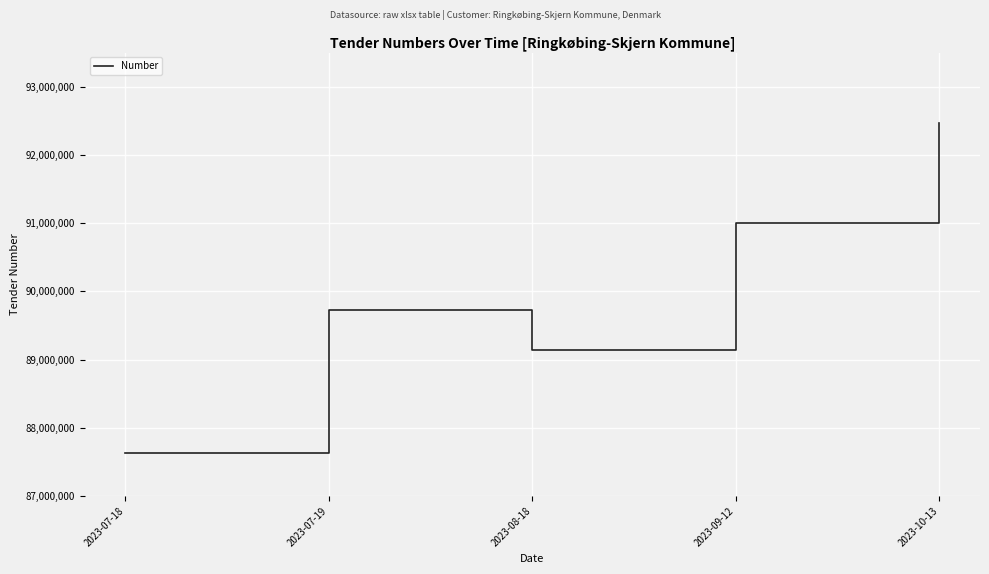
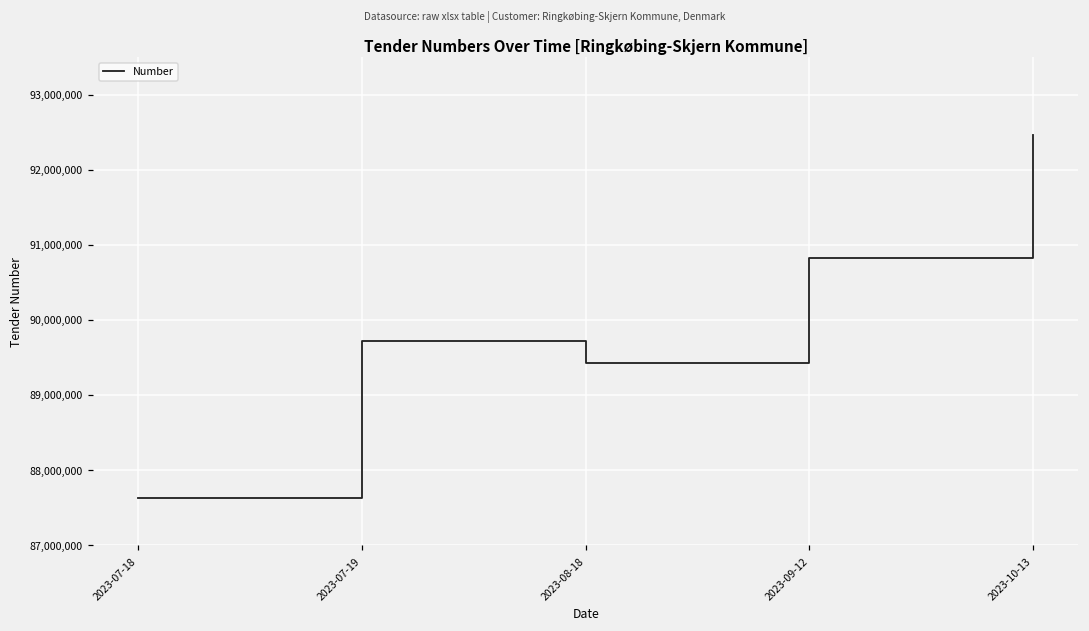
  {
    "2023-07-18": "87,600,000",
    "2023-07-19": "89,700,000",
-   "2023-08-18": "89,100,000",
-   "2023-09-12": "91,000,000",
+   "2023-08-18": "89,400,000",
+   "2023-09-12": "90,800,000",
    "2023-10-13": "92,500,000"
  }
